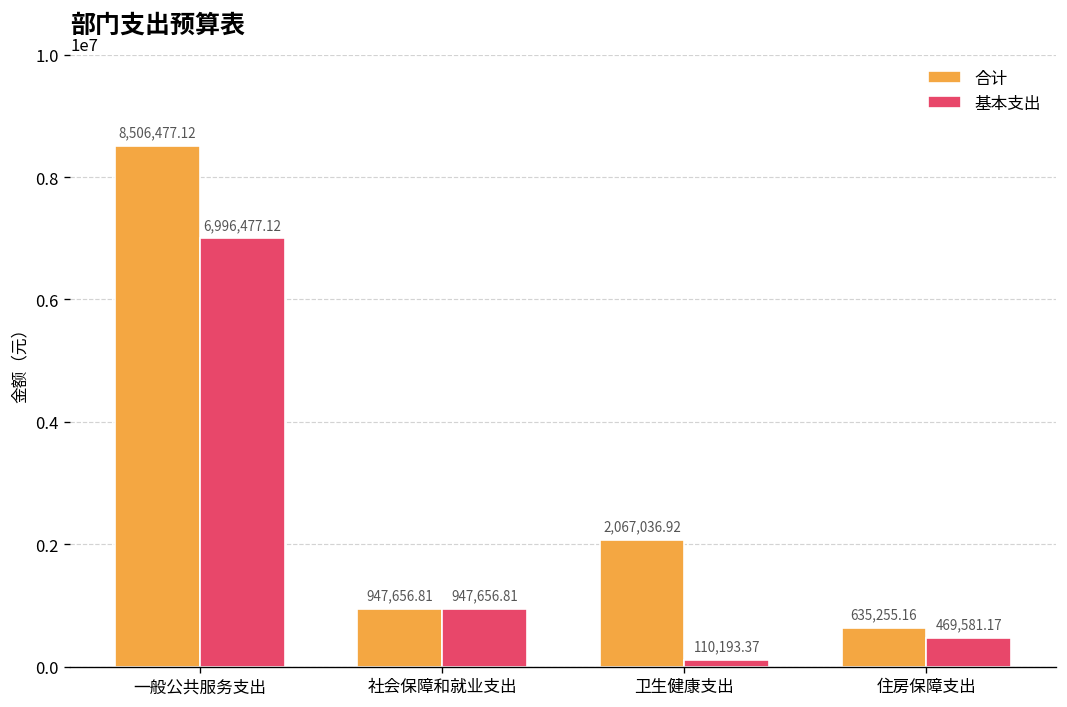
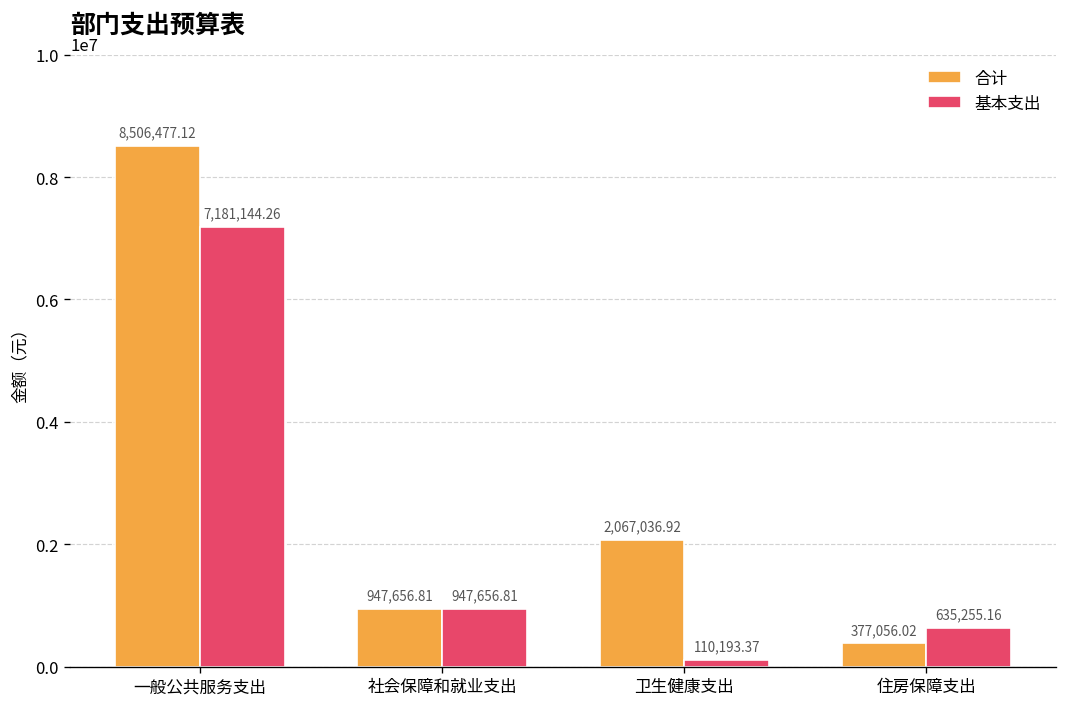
  {
    "合计": {
      "一般公共服务支出": "8,506,477.12",
      "社会保障和就业支出": "947,656.81",
      "卫生健康支出": "2,067,036.92",
-     "住房保障支出": "635,255.16"
+     "住房保障支出": "377,056.02"
    },
    "基本支出": {
-     "一般公共服务支出": "6,996,477.12",
+     "一般公共服务支出": "7,181,144.26",
      "社会保障和就业支出": "947,656.81",
      "卫生健康支出": "110,193.37",
-     "住房保障支出": "469,581.17"
+     "住房保障支出": "635,255.16"
    }
  }
